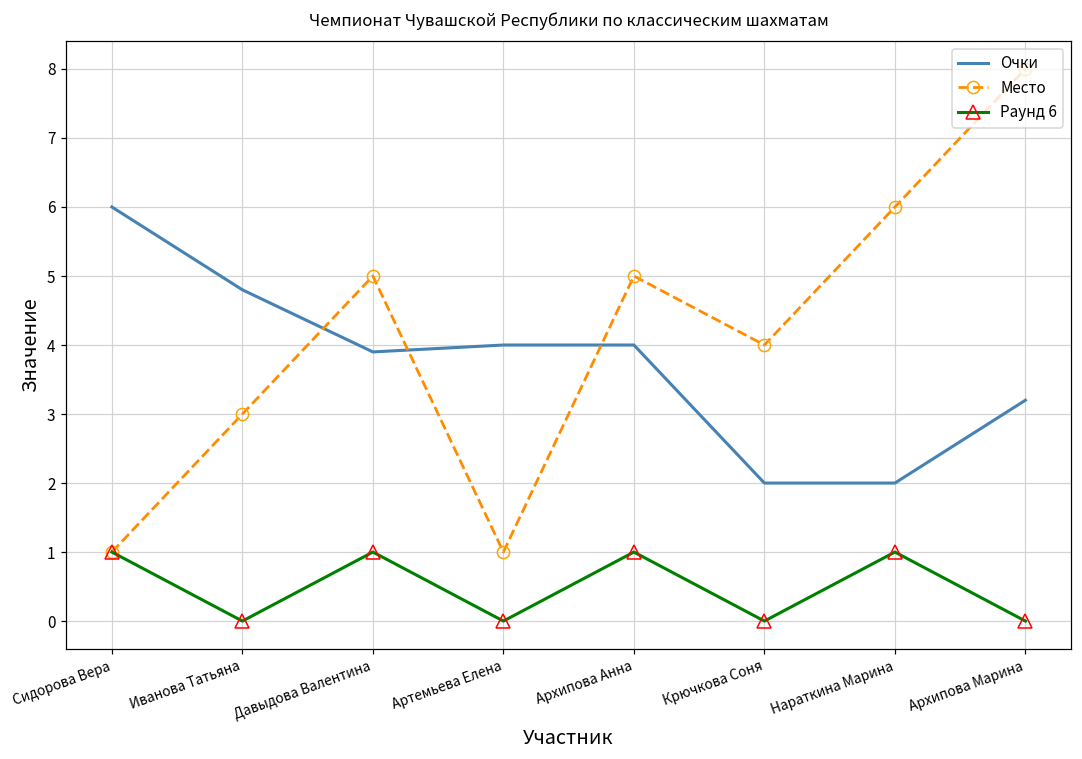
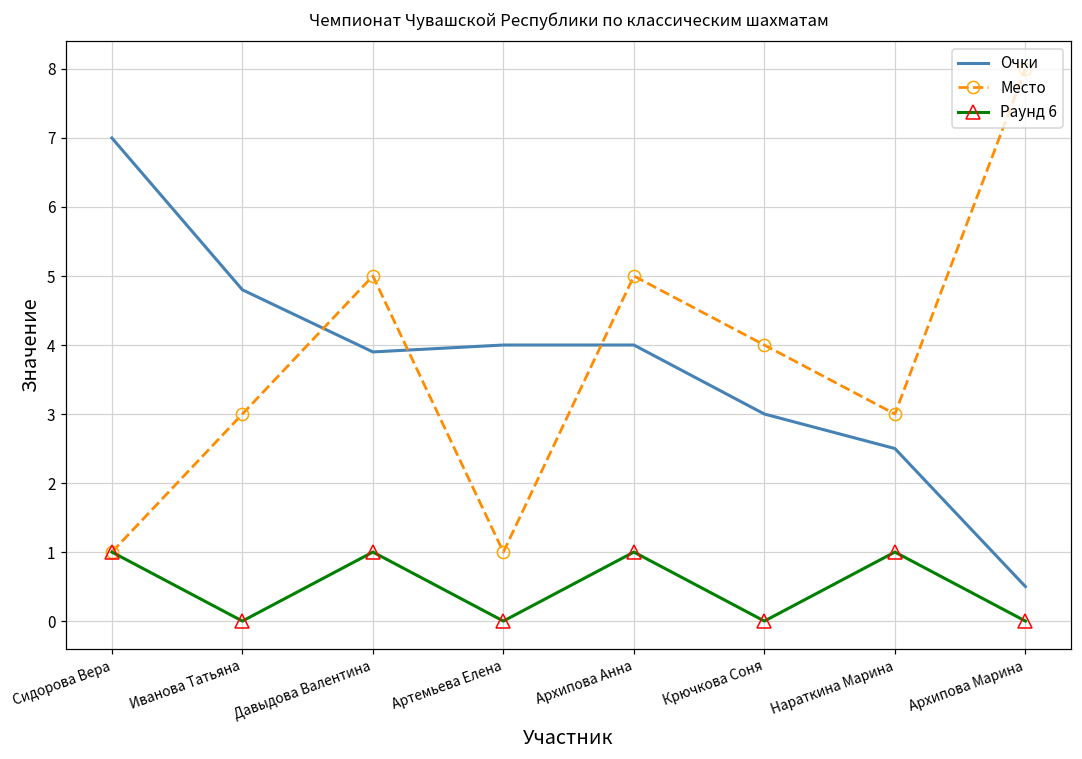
  {
    "Очки": {
-     "Сидорова Вера": 6,
+     "Сидорова Вера": 7,
      "Иванова Татьяна": 4.8,
      "Давыдова Валентина": 3.9,
      "Артемьева Елена": 4.0,
      "Архипова Анна": 4.0,
-     "Крючкова Соня": 2,
-     "Нараткина Марина": 2.0,
-     "Архипова Марина": 3.2
+     "Крючкова Соня": 3,
+     "Нараткина Марина": 2.5,
+     "Архипова Марина": 0.5
    },
    "Место": {
      "Иванова Татьяна": 3,
      "Давыдова Валентина": 5,
      "Артемьева Елена": 1,
      "Архипова Анна": 5,
      "Крючкова Соня": 4,
-     "Нараткина Марина": 6
+     "Нараткина Марина": 3
    },
    "Раунд 6": {
      "Иванова Татьяна": 0.0,
      "Давыдова Валентина": 1.0,
      "Артемьева Елена": 0.0,
      "Архипова Анна": 1.0,
      "Крючкова Соня": 0.0,
      "Нараткина Марина": 1.0,
      "Архипова Марина": 0.0
    }
  }
